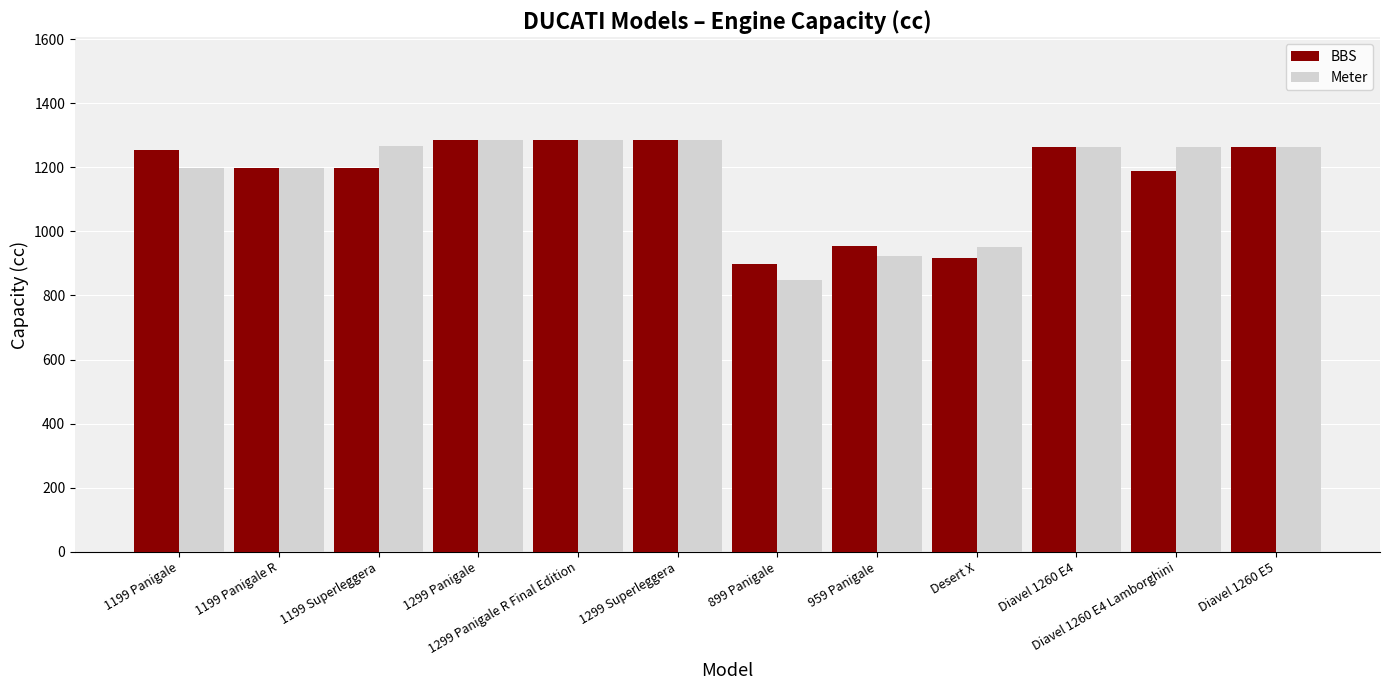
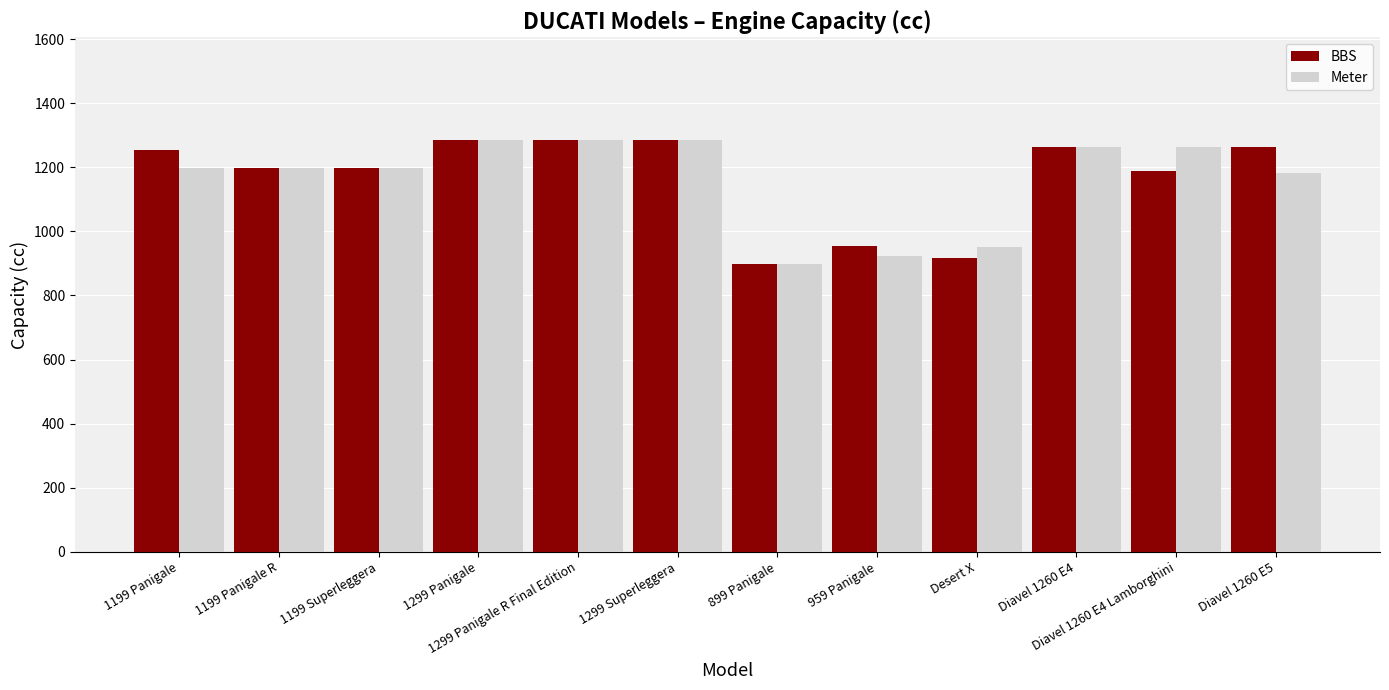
  {
    "BBS": {
      "1199 Panigale": 1250,
      "1199 Panigale R": 1200,
      "1199 Superleggera": 1200,
      "1299 Panigale": 1290,
      "1299 Panigale R Final Edition": 1290,
      "1299 Superleggera": 1290,
      "899 Panigale": 900,
      "959 Panigale": 960,
      "Desert X": 920,
      "Diavel 1260 E4": 1260,
      "Diavel 1260 E4 Lamborghini": 1190,
      "Diavel 1260 E5": 1260
    },
    "Meter": {
      "1199 Panigale": 1200,
      "1199 Panigale R": 1200,
-     "1199 Superleggera": 1270,
+     "1199 Superleggera": 1200,
      "1299 Panigale": 1290,
      "1299 Panigale R Final Edition": 1290,
      "1299 Superleggera": 1290,
-     "899 Panigale": 850,
+     "899 Panigale": 900,
      "959 Panigale": 920,
      "Desert X": 950,
      "Diavel 1260 E4": 1260,
      "Diavel 1260 E4 Lamborghini": 1260,
-     "Diavel 1260 E5": 1260
+     "Diavel 1260 E5": 1180
    }
  }
